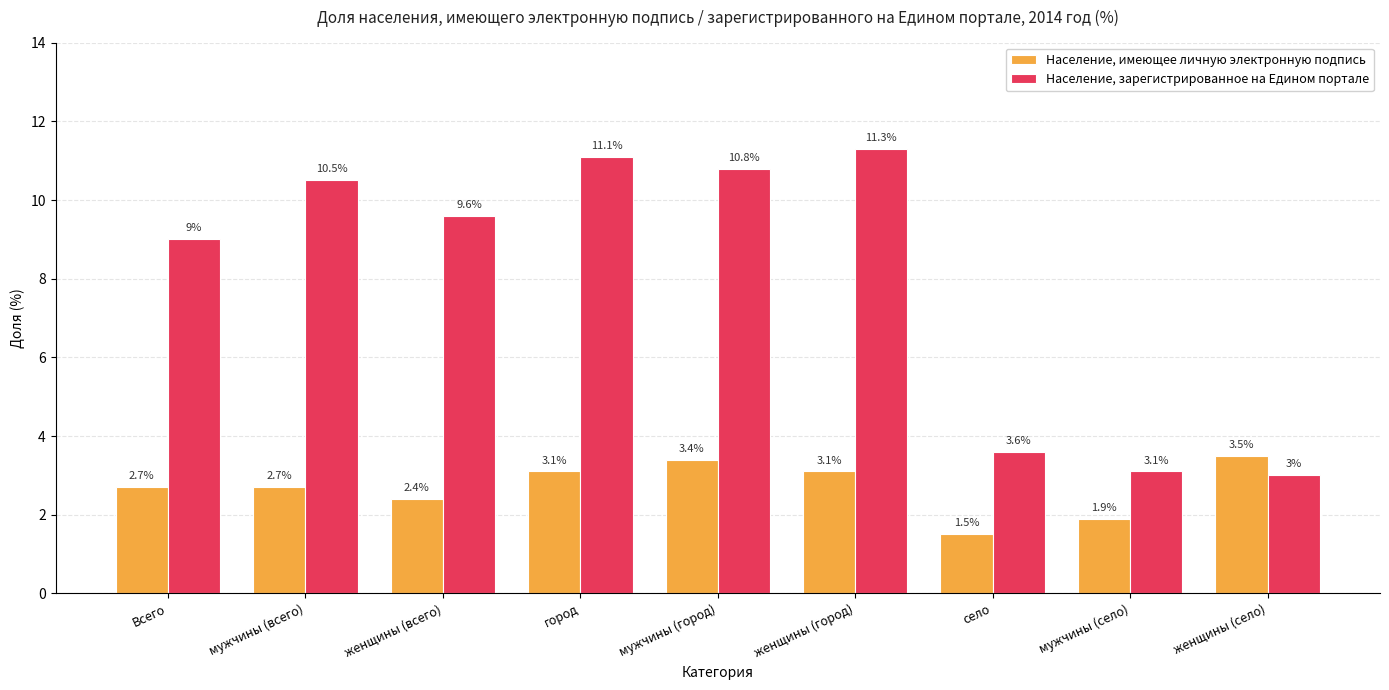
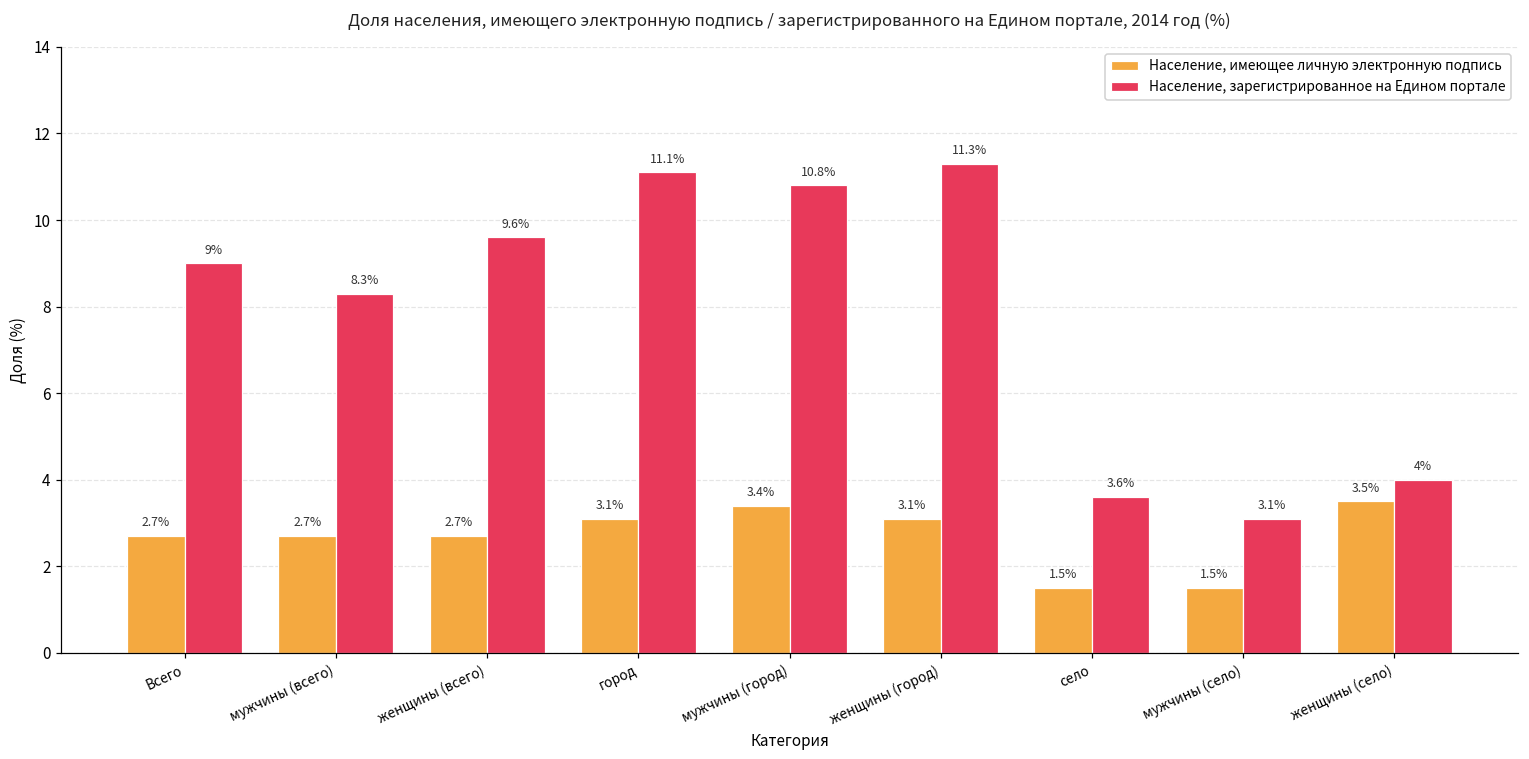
  {
    "Население, имеющее личную электронную подпись": {
      "Всего": "2.7%",
      "мужчины (всего)": "2.7%",
-     "женщины (всего)": "2.4%",
+     "женщины (всего)": "2.7%",
      "город": "3.1%",
      "мужчины (город)": "3.4%",
      "женщины (город)": "3.1%",
      "село": "1.5%",
-     "мужчины (село)": "1.9%",
+     "мужчины (село)": "1.5%",
      "женщины (село)": "3.5%"
    },
    "Население, зарегистрированное на Едином портале": {
      "Всего": "9%",
-     "мужчины (всего)": "10.5%",
+     "мужчины (всего)": "8.3%",
      "женщины (всего)": "9.6%",
      "город": "11.1%",
      "мужчины (город)": "10.8%",
      "женщины (город)": "11.3%",
      "село": "3.6%",
      "мужчины (село)": "3.1%",
-     "женщины (село)": "3%"
+     "женщины (село)": "4%"
    }
  }
